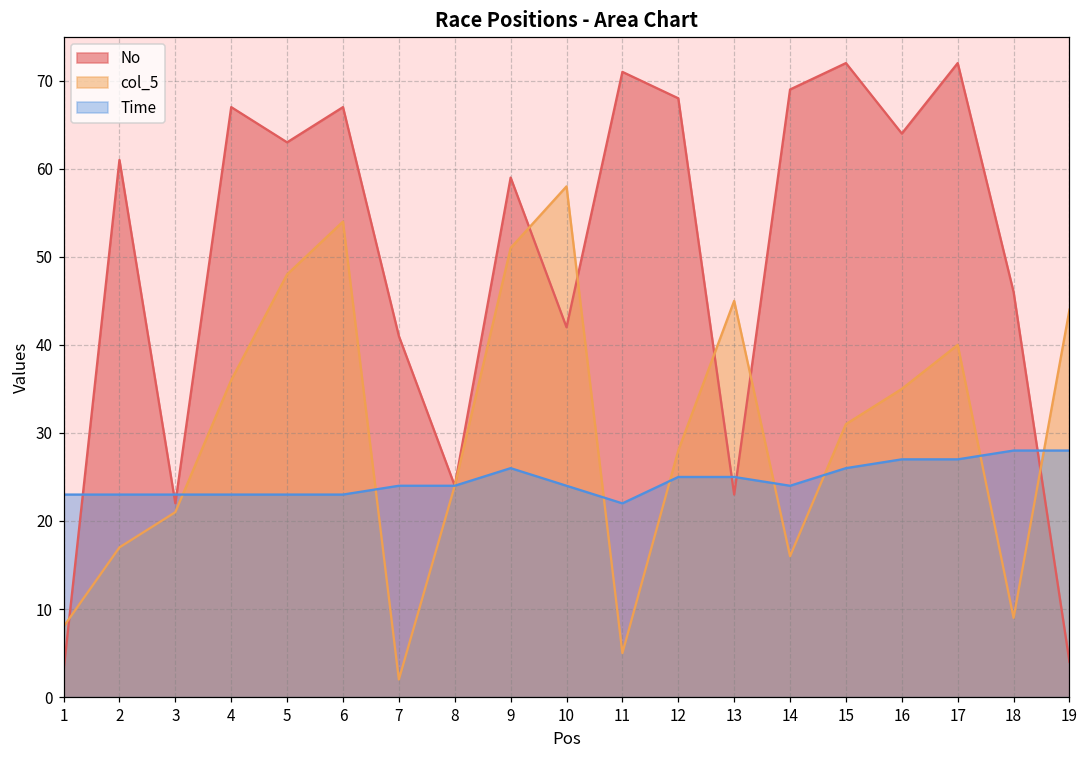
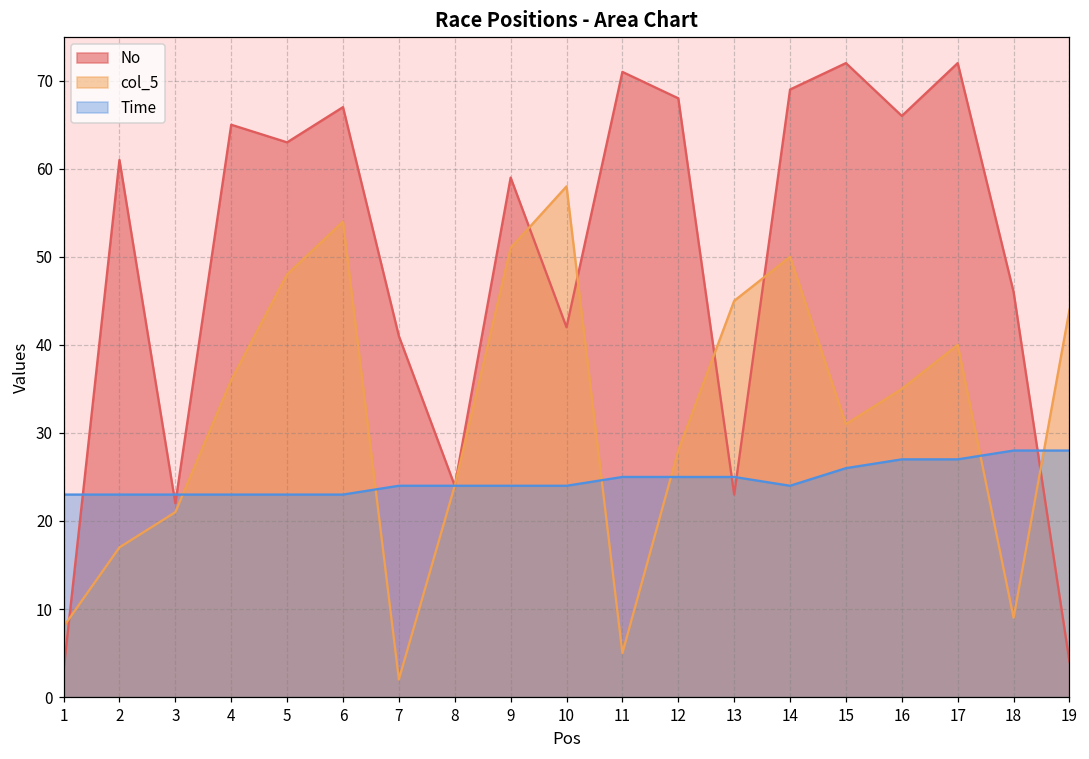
  {
    "No": {
      "1": 3,
      "2": 61,
      "3": 22,
-     "4": 67,
+     "4": 65,
      "5": 63,
      "6": 67,
      "7": 41,
      "9": 59,
      "10": 42,
      "11": 71,
      "12": 68,
      "13": 23,
      "14": 69,
      "15": 72,
-     "16": 64,
+     "16": 66,
      "17": 72,
      "18": 46,
      "19": 4
    },
    "col_5": {
      "1": 8,
      "2": 17,
      "3": 21,
      "4": 36,
      "5": 48,
      "6": 54,
      "7": 2,
      "9": 51,
      "10": 58,
      "11": 5,
      "12": 28,
      "13": 45,
-     "14": 16,
+     "14": 50,
      "15": 31,
      "16": 35,
      "17": 40,
      "18": 9,
      "19": 44
    },
    "Time": {
      "1": 23,
      "2": 23,
      "3": 23,
      "4": 23,
      "5": 23,
      "6": 23,
      "7": 24,
-     "9": 26,
+     "9": 24,
      "10": 24,
-     "11": 22,
+     "11": 25,
      "12": 25,
      "13": 25,
      "14": 24,
      "15": 26,
      "16": 27,
      "17": 27,
      "18": 28,
      "19": 28
    }
  }
